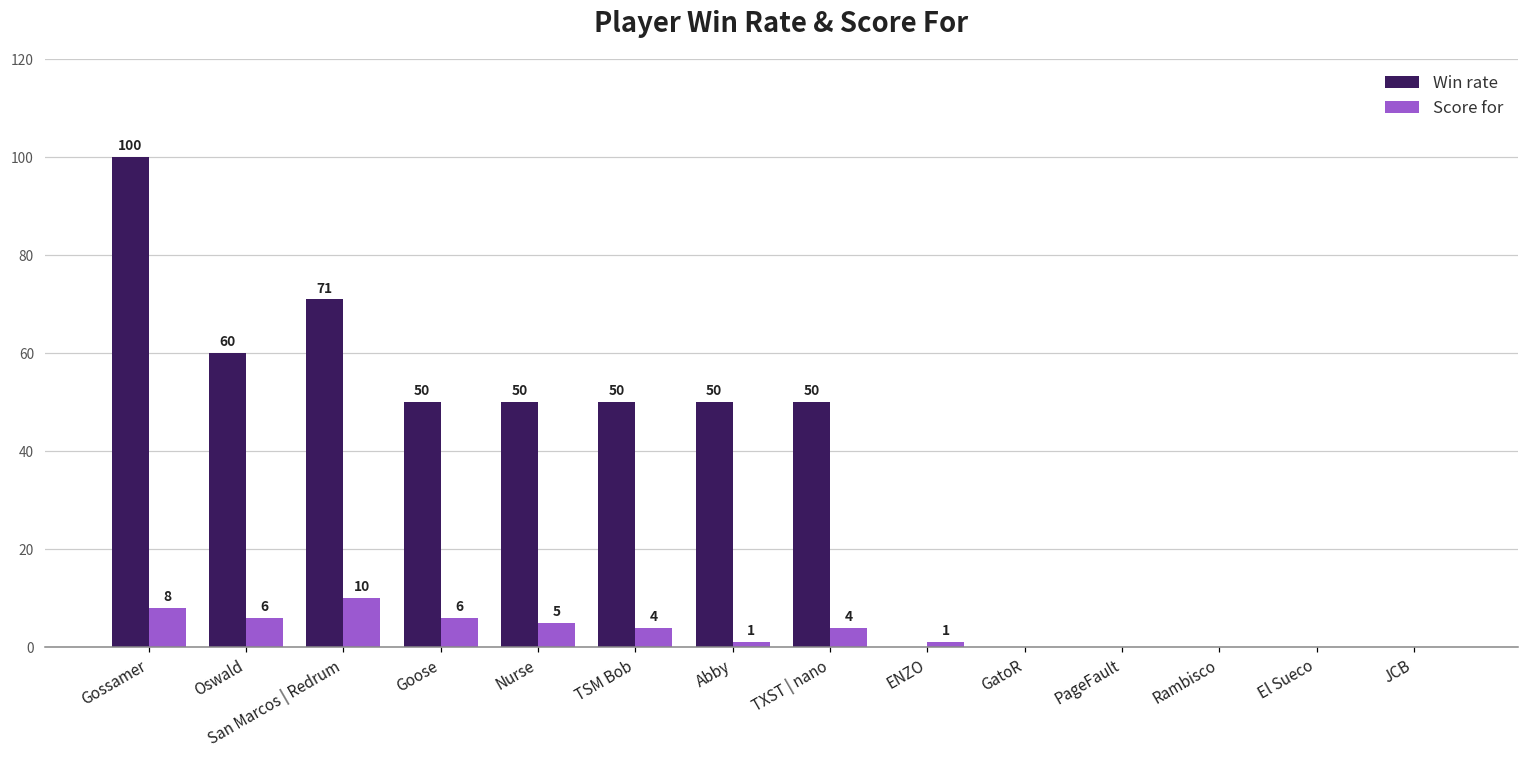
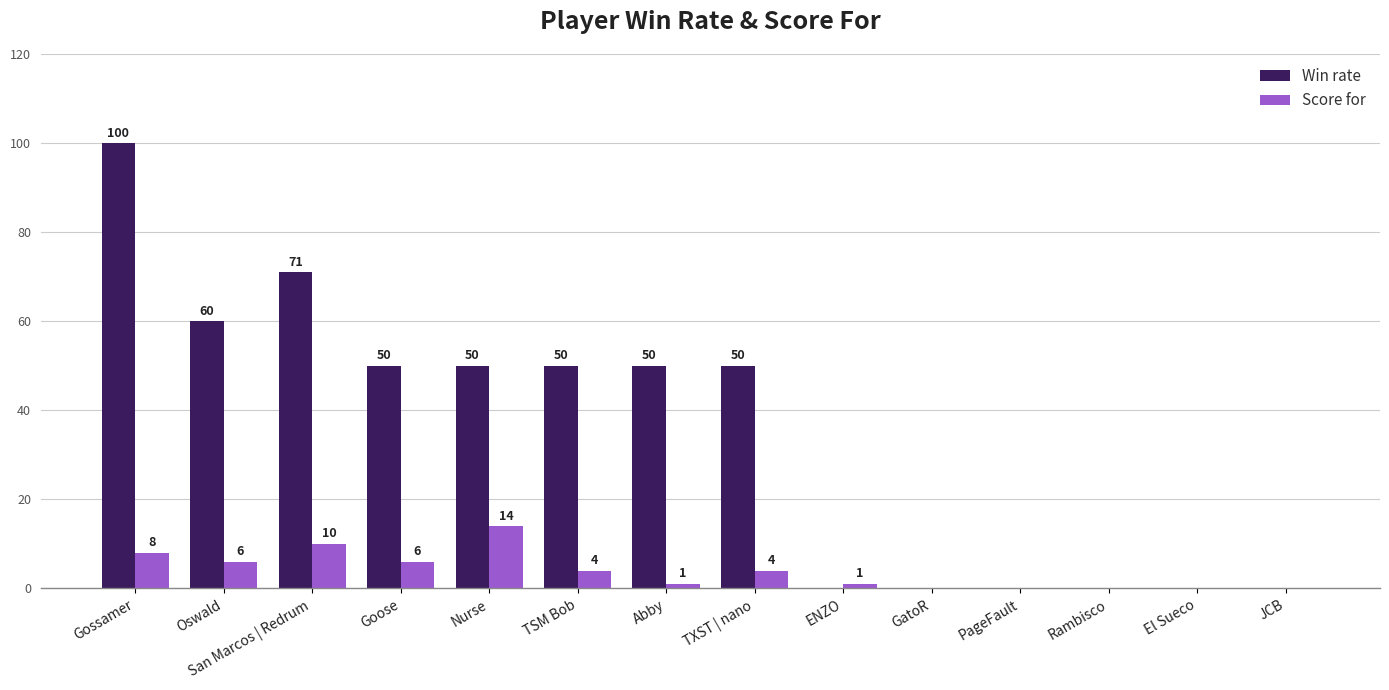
  {
    "Win rate": {
      "Gossamer": 100,
      "Oswald": 60,
      "San Marcos | Redrum": 71,
      "Goose": 50,
      "Nurse": 50,
      "TSM Bob": 50,
      "Abby": 50,
      "TXST | nano": 50
    },
    "Score for": {
      "Gossamer": 8,
      "Oswald": 6,
      "San Marcos | Redrum": 10,
      "Goose": 6,
-     "Nurse": 5,
+     "Nurse": 14,
      "TSM Bob": 4,
      "Abby": 1,
      "TXST | nano": 4,
      "ENZO": 1
    }
  }
